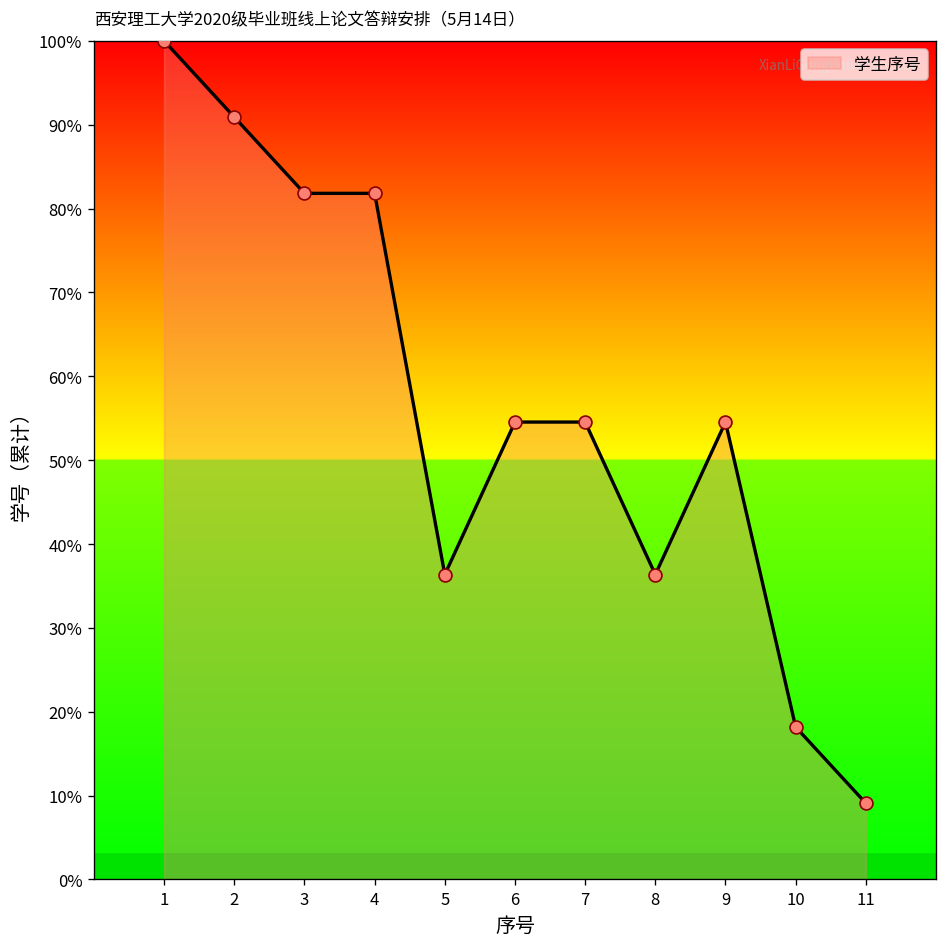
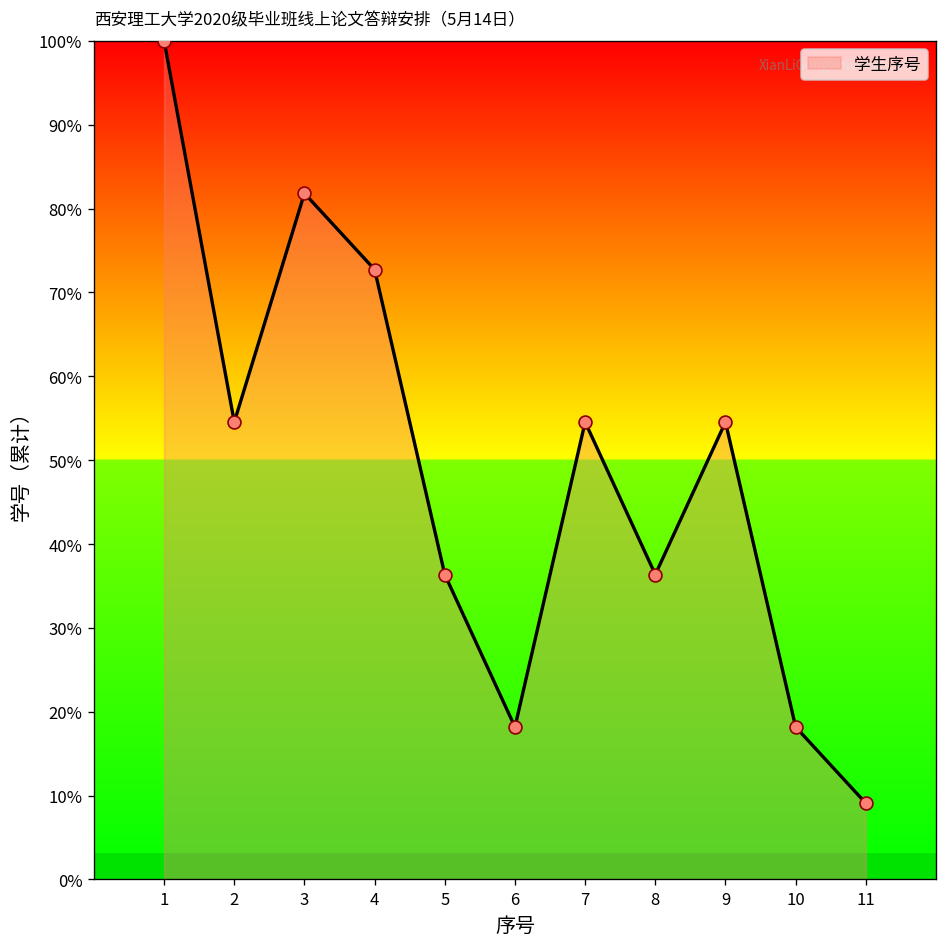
  {
    "1": "100%",
-   "2": "91%",
+   "2": "55%",
    "3": "82%",
-   "4": "82%",
+   "4": "73%",
    "5": "36%",
-   "6": "55%",
+   "6": "18%",
    "7": "55%",
    "8": "36%",
    "9": "55%",
    "10": "18%",
    "11": "9%"
  }
